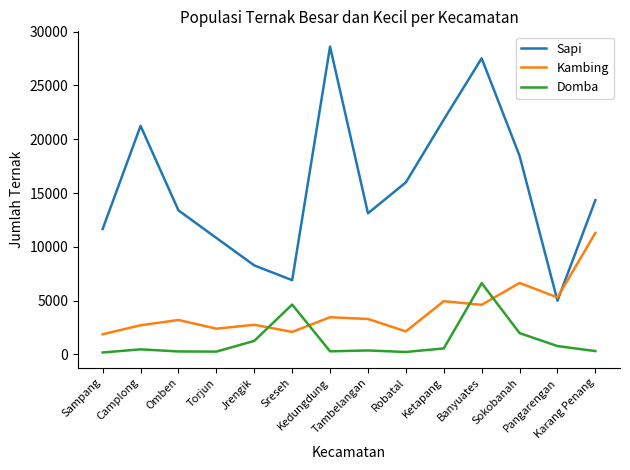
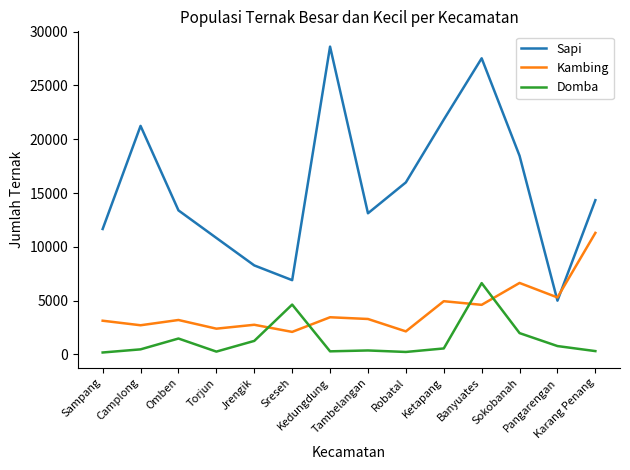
  {
    "Sapi": {
      "Sampang": 11700,
      "Camplong": 21200,
      "Omben": 13400,
      "Torjun": 10800,
      "Jrengik": 8300,
      "Sreseh": 6900,
      "Kedungdung": 28600,
      "Tambelangan": 13100,
      "Robatal": 16000,
      "Ketapang": 21800,
      "Banyuates": 27500,
      "Sokobanah": 18500,
      "Pangarengan": 5000,
      "Karang Penang": 14300
    },
    "Kambing": {
-     "Sampang": 1900,
+     "Sampang": 3100,
      "Camplong": 2700,
      "Omben": 3200,
      "Torjun": 2400,
      "Jrengik": 2800,
      "Sreseh": 2100,
      "Kedungdung": 3500,
      "Tambelangan": 3300,
      "Robatal": 2100,
      "Ketapang": 4900,
      "Banyuates": 4600,
      "Sokobanah": 6600,
      "Pangarengan": 5300,
      "Karang Penang": 11300
    },
    "Domba": {
      "Sampang": 200,
      "Camplong": 500,
-     "Omben": 300,
+     "Omben": 1500,
      "Torjun": 300,
      "Jrengik": 1300,
      "Sreseh": 4600,
      "Kedungdung": 300,
      "Tambelangan": 400,
      "Robatal": 200,
      "Ketapang": 600,
      "Banyuates": 6600,
      "Sokobanah": 2000,
      "Pangarengan": 800,
      "Karang Penang": 300
    }
  }
